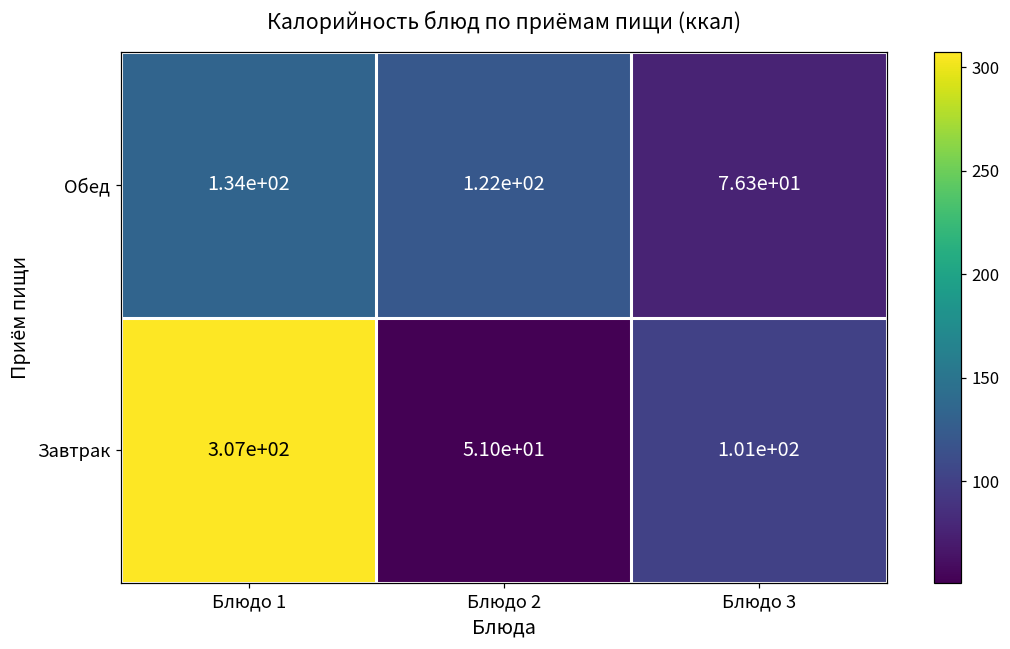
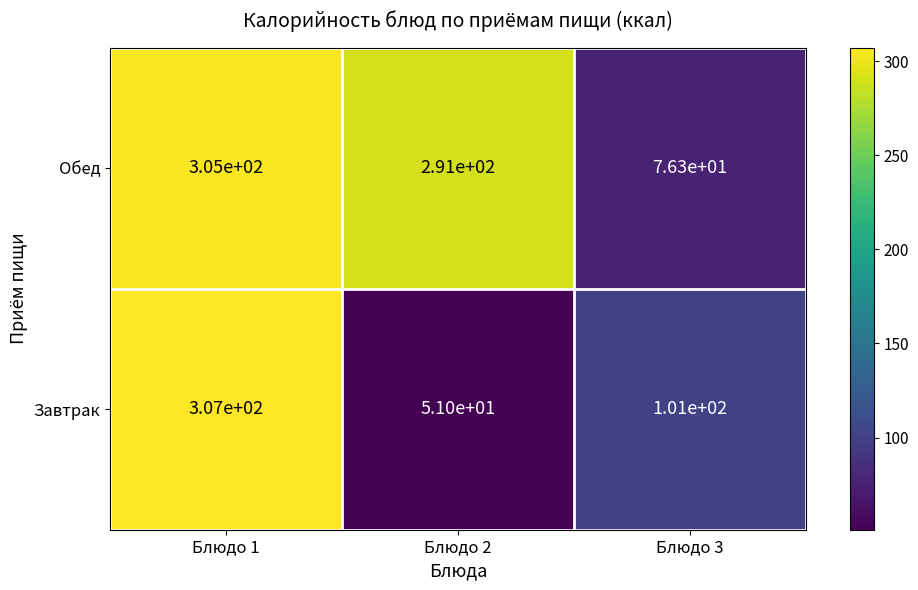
  {
    "Обед": {
-     "Блюдо 1": "1.34e+02",
-     "Блюдо 2": "1.22e+02",
+     "Блюдо 1": "3.05e+02",
+     "Блюдо 2": "2.91e+02",
      "Блюдо 3": "7.63e+01"
    },
    "Завтрак": {
      "Блюдо 1": "3.07e+02",
      "Блюдо 2": "5.10e+01",
      "Блюдо 3": "1.01e+02"
    }
  }
